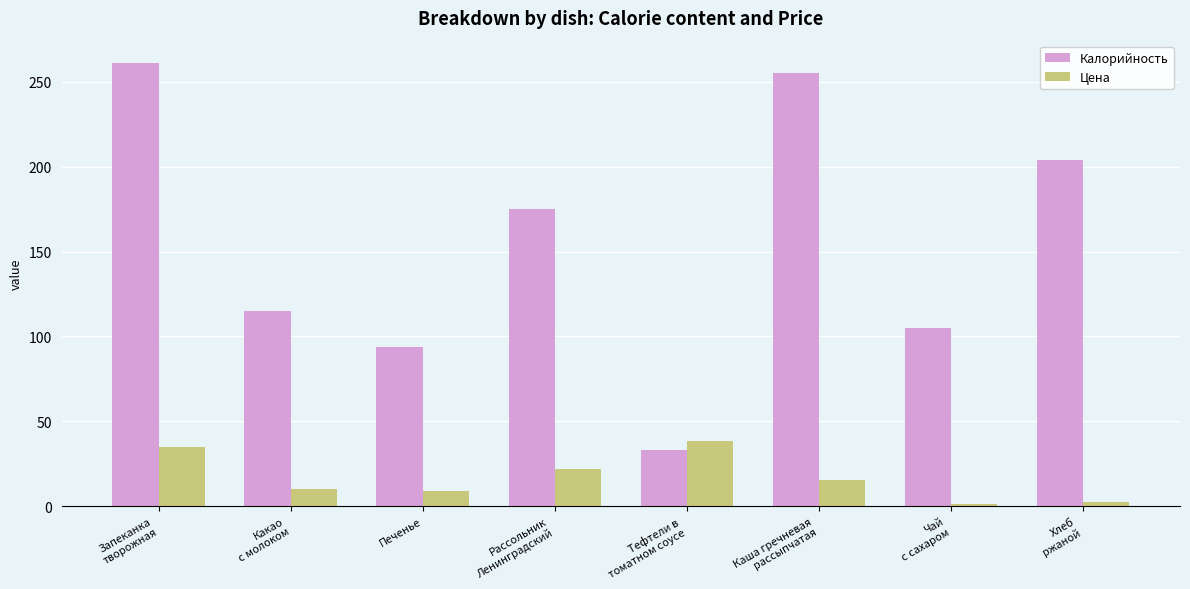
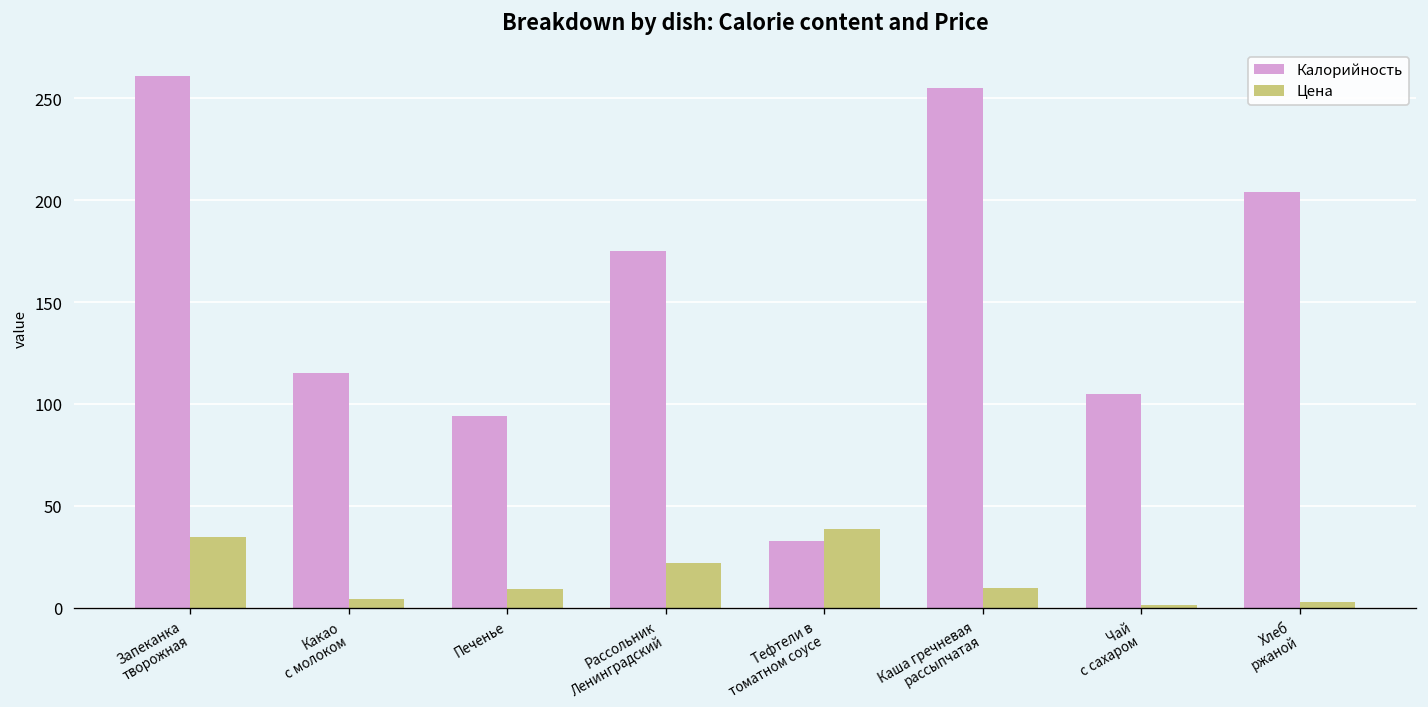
  {
    "Калорийность": {
      "Запеканка творожная": 261,
      "Какао с молоком": 115,
      "Печенье": 94,
      "Рассольник Ленинградский": 175,
      "Тефтели в томатном соусе": 33,
      "Каша гречневая рассыпчатая": 255,
      "Чай с сахаром": 105,
      "Хлеб ржаной": 204
    },
    "Цена": {
      "Запеканка творожная": 35,
-     "Какао с молоком": 11,
+     "Какао с молоком": 4,
      "Печенье": 9,
      "Рассольник Ленинградский": 22,
      "Тефтели в томатном соусе": 39,
-     "Каша гречневая рассыпчатая": 16,
+     "Каша гречневая рассыпчатая": 10,
      "Хлеб ржаной": 3
    }
  }
